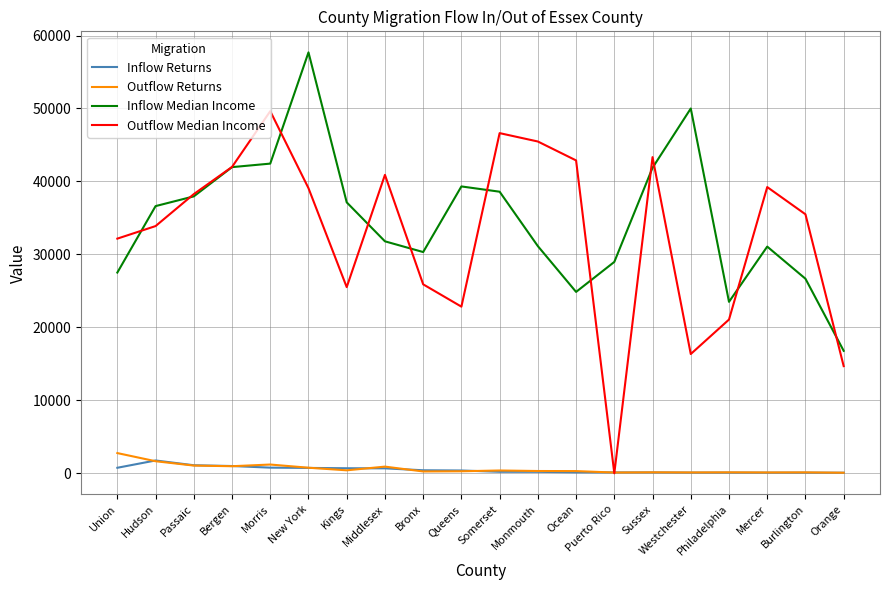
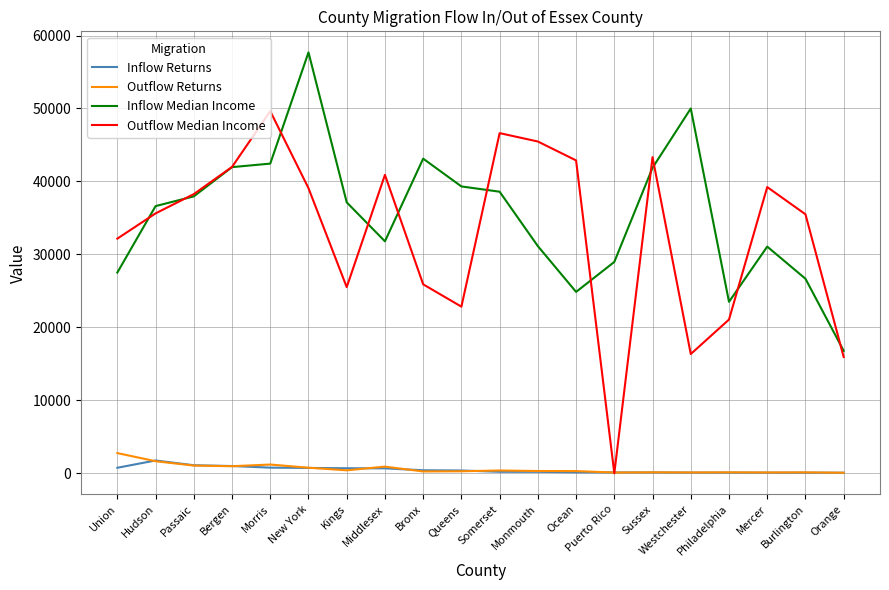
  {
    "Inflow Returns": {
      "Union": 1000,
      "Morris": 1000
    },
    "Outflow Returns": {
      "Union": 3000,
      "Morris": 1000
    },
    "Inflow Median Income": {
      "Union": 28000,
      "Hudson": 37000,
      "Morris": 42000,
      "New York": 58000,
      "Kings": 37000,
      "Middlesex": 32000,
-     "Bronx": 30000,
+     "Bronx": 43000,
      "Queens": 39000,
      "Somerset": 39000,
      "Monmouth": 31000,
      "Ocean": 25000,
      "Puerto Rico": 29000,
      "Sussex": 42000,
      "Westchester": 50000,
      "Philadelphia": 23000,
      "Mercer": 31000,
      "Burlington": 27000,
      "Orange": 17000
    },
    "Outflow Median Income": {
      "Union": 32000,
-     "Hudson": 34000,
+     "Hudson": 36000,
      "New York": 39000,
      "Kings": 26000,
      "Middlesex": 41000,
      "Bronx": 26000,
      "Queens": 23000,
      "Somerset": 47000,
      "Monmouth": 45000,
      "Ocean": 43000,
      "Sussex": 43000,
      "Westchester": 16000,
      "Philadelphia": 21000,
      "Mercer": 39000,
      "Burlington": 35000,
-     "Orange": 15000
+     "Orange": 16000
    }
  }
